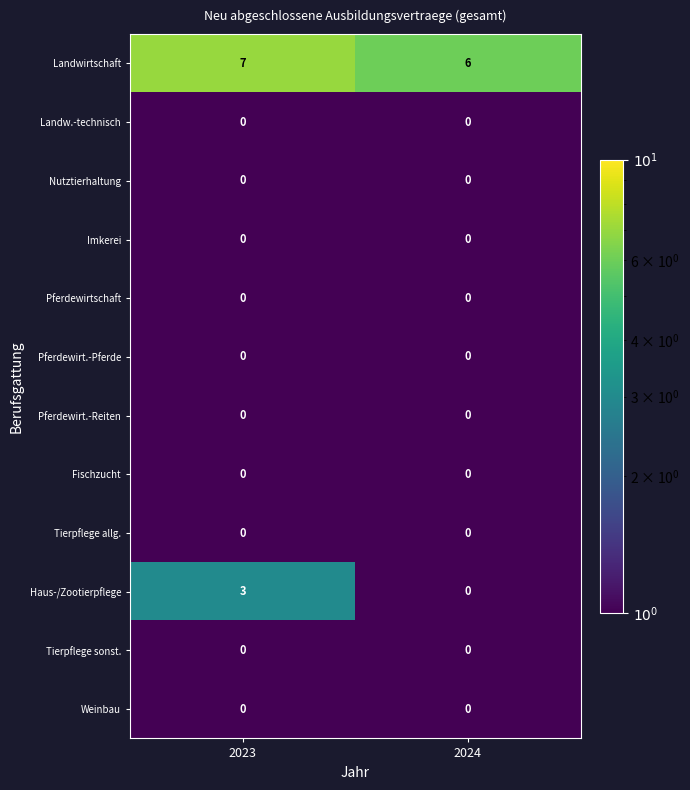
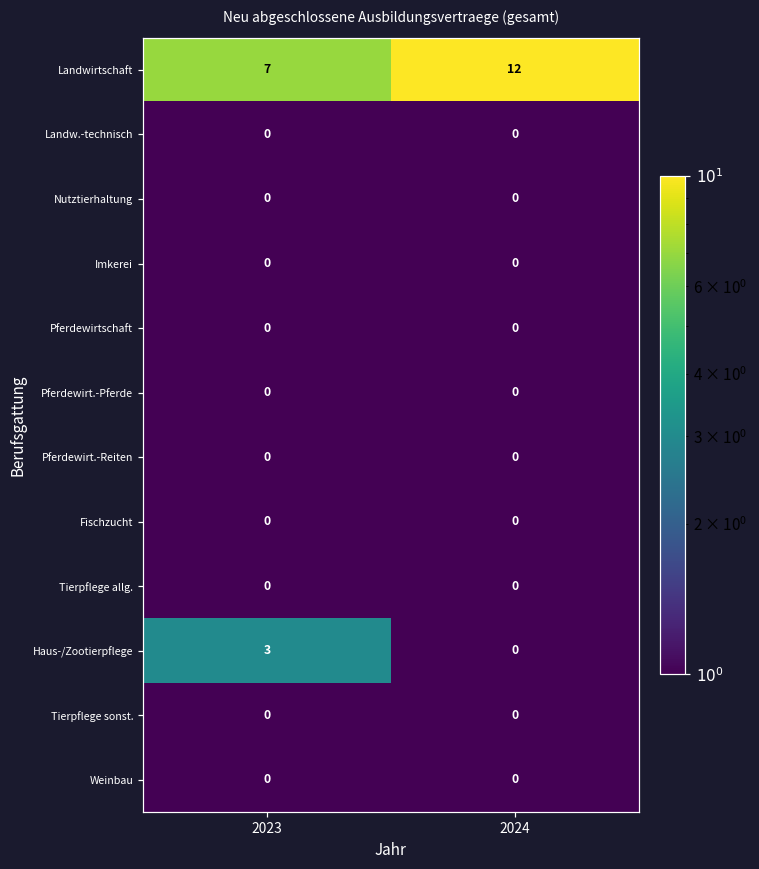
  {
    "Landwirtschaft": {
      "2023": 7,
-     "2024": 6
+     "2024": 12
    },
    "Landw.-technisch": {
      "2023": 0,
      "2024": 0
    },
    "Nutztierhaltung": {
      "2023": 0,
      "2024": 0
    },
    "Imkerei": {
      "2023": 0,
      "2024": 0
    },
    "Pferdewirtschaft": {
      "2023": 0,
      "2024": 0
    },
    "Pferdewirt.-Pferde": {
      "2023": 0,
      "2024": 0
    },
    "Pferdewirt.-Reiten": {
      "2023": 0,
      "2024": 0
    },
    "Fischzucht": {
      "2023": 0,
      "2024": 0
    },
    "Tierpflege allg.": {
      "2023": 0,
      "2024": 0
    },
    "Haus-/Zootierpflege": {
      "2023": 3,
      "2024": 0
    },
    "Tierpflege sonst.": {
      "2023": 0,
      "2024": 0
    },
    "Weinbau": {
      "2023": 0,
      "2024": 0
    }
  }
